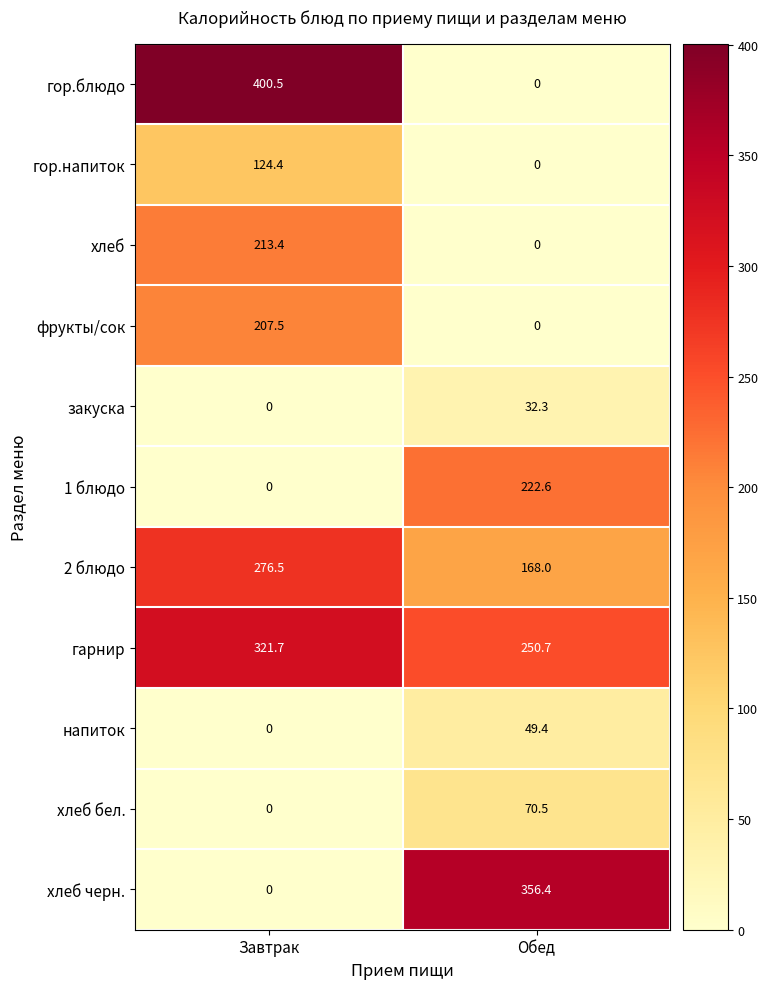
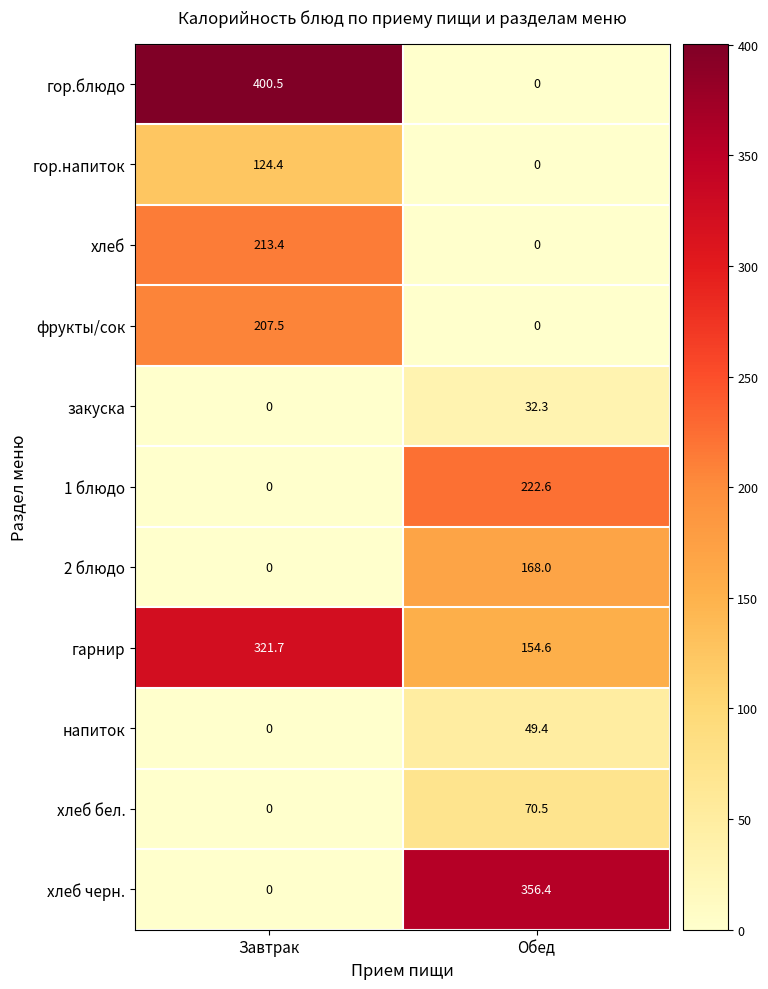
  {
    "гор.блюдо": {
      "Завтрак": 400.5,
      "Обед": 0
    },
    "гор.напиток": {
      "Завтрак": 124.4,
      "Обед": 0
    },
    "хлеб": {
      "Завтрак": 213.4,
      "Обед": 0
    },
    "фрукты/сок": {
      "Завтрак": 207.5,
      "Обед": 0
    },
    "закуска": {
      "Завтрак": 0,
      "Обед": 32.3
    },
    "1 блюдо": {
      "Завтрак": 0,
      "Обед": 222.6
    },
    "2 блюдо": {
-     "Завтрак": 276.5,
+     "Завтрак": 0,
      "Обед": 168.0
    },
    "гарнир": {
      "Завтрак": 321.7,
-     "Обед": 250.7
+     "Обед": 154.6
    },
    "напиток": {
      "Завтрак": 0,
      "Обед": 49.4
    },
    "хлеб бел.": {
      "Завтрак": 0,
      "Обед": 70.5
    },
    "хлеб черн.": {
      "Завтрак": 0,
      "Обед": 356.4
    }
  }
